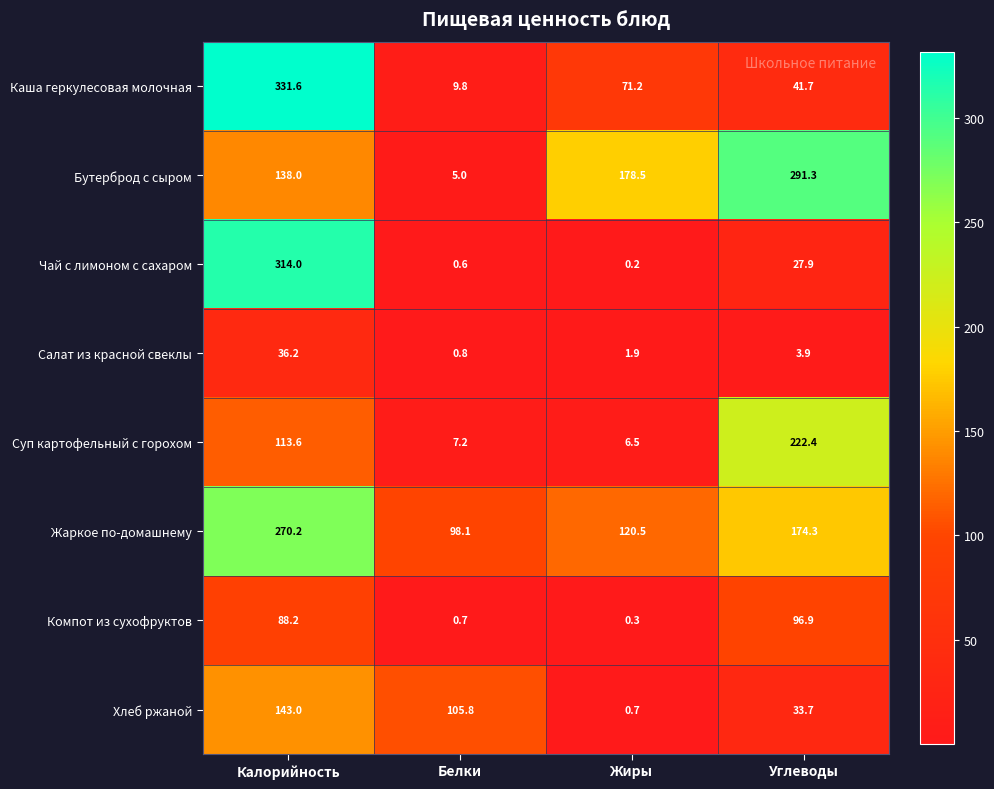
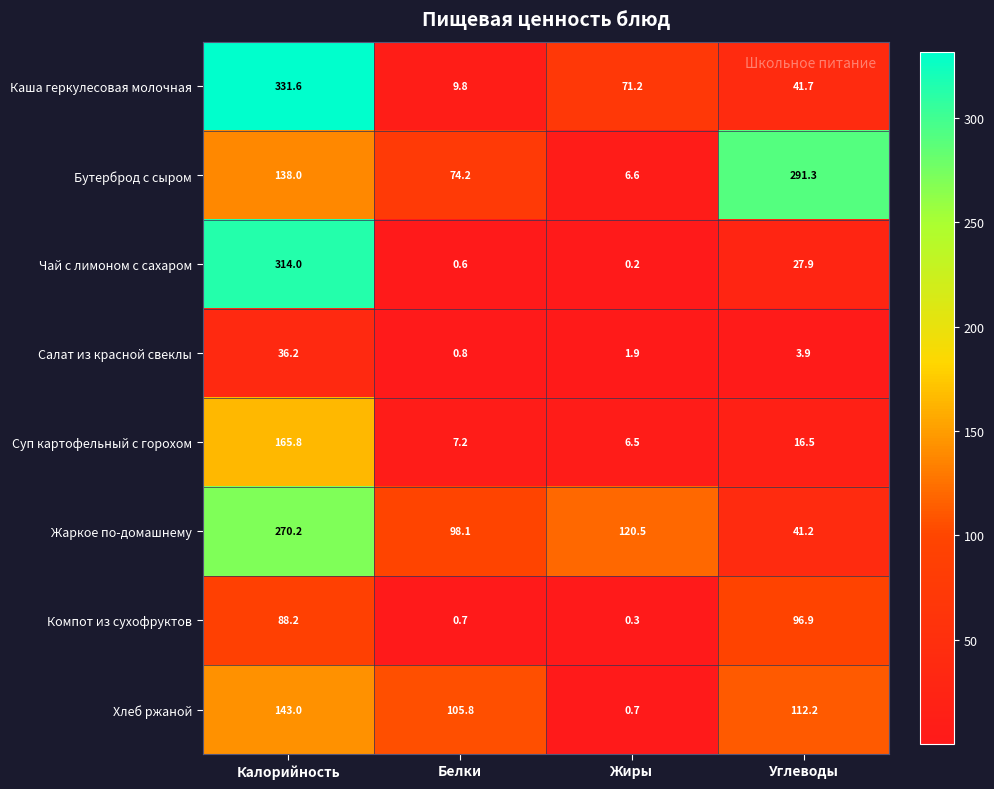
  {
    "Каша геркулесовая молочная": {
      "Калорийность": 331.6,
      "Белки": 9.8,
      "Жиры": 71.2
    },
    "Бутерброд с сыром": {
      "Калорийность": 138.0,
-     "Белки": 5.0,
-     "Жиры": 178.5,
+     "Белки": 74.2,
+     "Жиры": 6.6,
      "Углеводы": 291.3
    },
    "Чай с лимоном с сахаром": {
      "Калорийность": 314.0,
      "Белки": 0.6,
      "Жиры": 0.2,
      "Углеводы": 27.9
    },
    "Салат из красной свеклы": {
      "Калорийность": 36.2,
      "Белки": 0.8,
      "Жиры": 1.9,
      "Углеводы": 3.9
    },
    "Суп картофельный с горохом": {
-     "Калорийность": 113.6,
+     "Калорийность": 165.8,
      "Белки": 7.2,
      "Жиры": 6.5,
-     "Углеводы": 222.4
+     "Углеводы": 16.5
    },
    "Жаркое по-домашнему": {
      "Калорийность": 270.2,
      "Белки": 98.1,
      "Жиры": 120.5,
-     "Углеводы": 174.3
+     "Углеводы": 41.2
    },
    "Компот из сухофруктов": {
      "Калорийность": 88.2,
      "Белки": 0.7,
      "Жиры": 0.3,
      "Углеводы": 96.9
    },
    "Хлеб ржаной": {
      "Калорийность": 143.0,
      "Белки": 105.8,
      "Жиры": 0.7,
-     "Углеводы": 33.7
+     "Углеводы": 112.2
    }
  }
